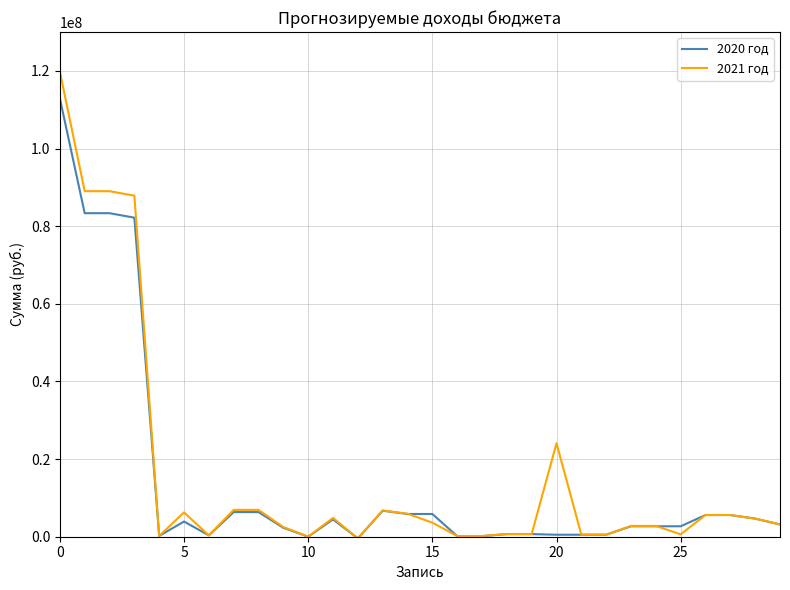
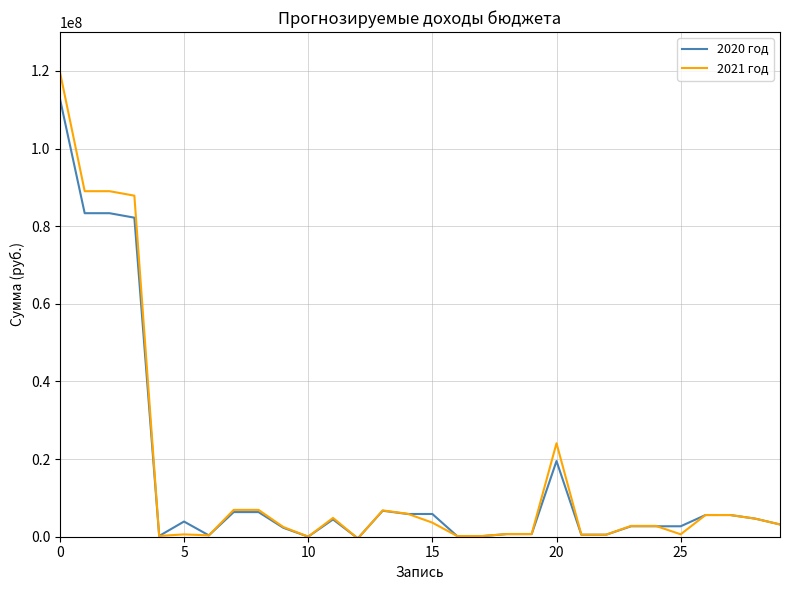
  {
    "2020 год": {
      "0": 113000000,
      "5": 4000000,
      "15": 6000000,
-     "20": 1000000,
+     "20": 19000000,
      "25": 3000000
    },
    "2021 год": {
      "0": 120000000,
-     "5": 6000000,
+     "5": 1000000,
      "15": 4000000,
      "20": 24000000,
      "25": 1000000
    }
  }
